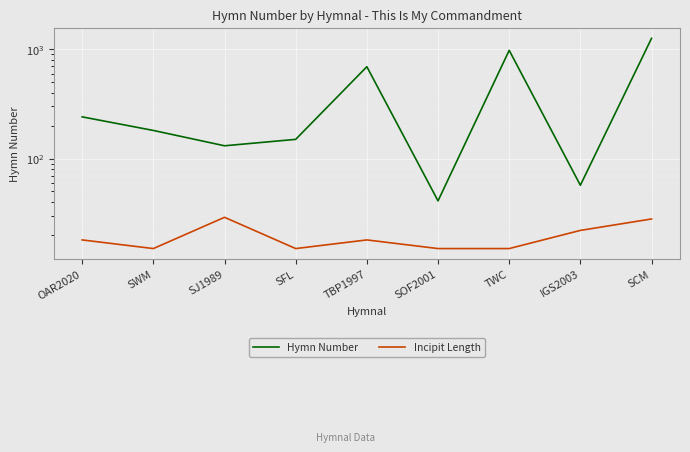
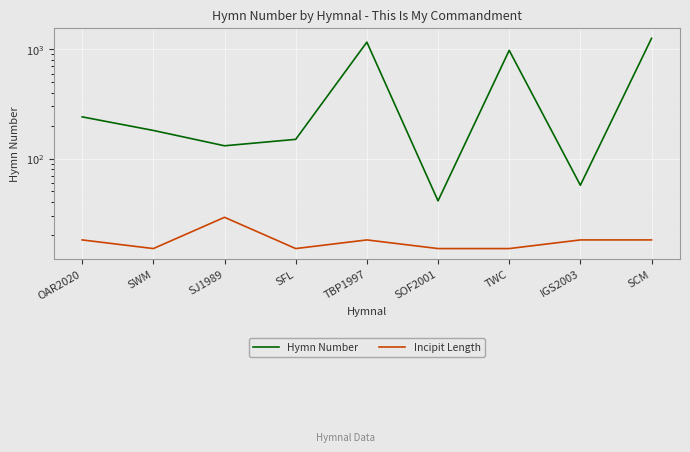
  {
    "Hymn Number": {
      "OAR2020": 240,
      "SWM": 180,
      "SJ1989": 130,
      "SFL": 150,
-     "TBP1997": 700,
+     "TBP1997": 1200,
      "SOF2001": 41,
      "TWC": 1000,
      "IGS2003": 60,
      "SCM": 1300
    },
    "Incipit Length": {
      "OAR2020": 18,
      "SWM": 15,
      "SJ1989": 29,
      "SFL": 15,
      "TBP1997": 18,
      "SOF2001": 15,
      "TWC": 15,
-     "IGS2003": 22,
-     "SCM": 28
+     "IGS2003": 18,
+     "SCM": 18
    }
  }
